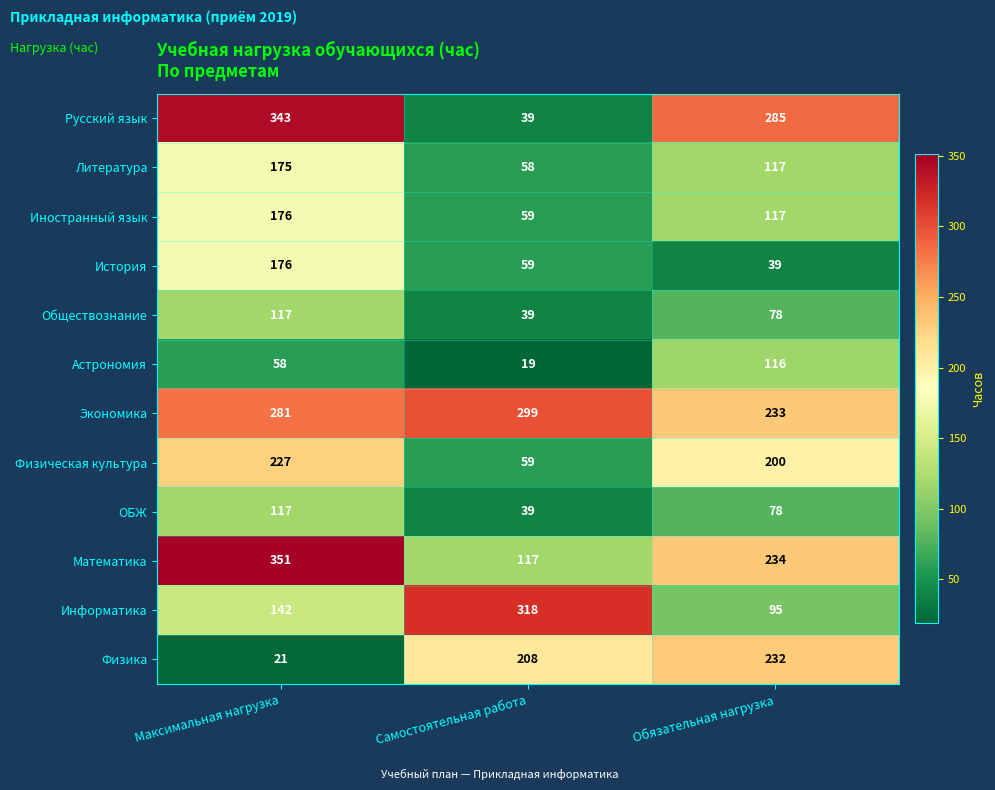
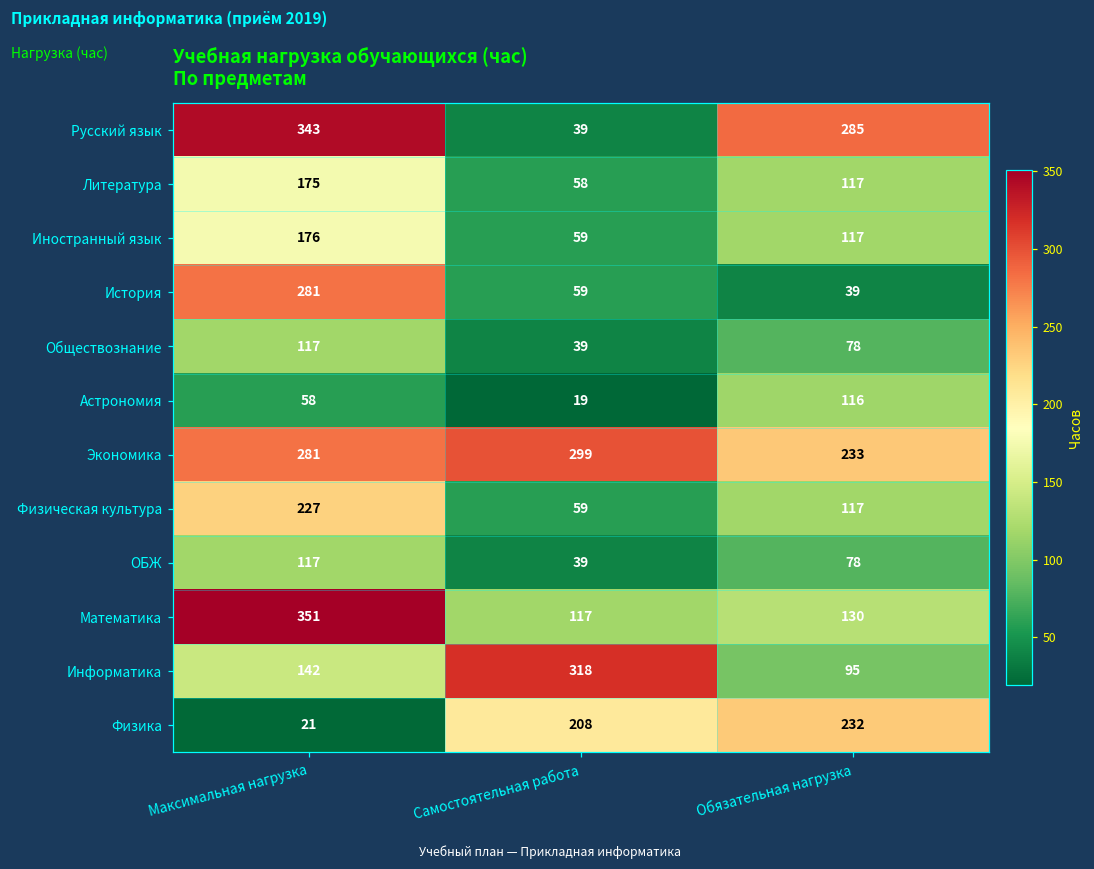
  {
    "Русский язык": {
      "Максимальная нагрузка": 343,
      "Самостоятельная работа": 39,
      "Обязательная нагрузка": 285
    },
    "Литература": {
      "Максимальная нагрузка": 175,
      "Самостоятельная работа": 58,
      "Обязательная нагрузка": 117
    },
    "Иностранный язык": {
      "Максимальная нагрузка": 176,
      "Самостоятельная работа": 59,
      "Обязательная нагрузка": 117
    },
    "История": {
-     "Максимальная нагрузка": 176,
+     "Максимальная нагрузка": 281,
      "Самостоятельная работа": 59,
      "Обязательная нагрузка": 39
    },
    "Обществознание": {
      "Максимальная нагрузка": 117,
      "Самостоятельная работа": 39,
      "Обязательная нагрузка": 78
    },
    "Астрономия": {
      "Максимальная нагрузка": 58,
      "Самостоятельная работа": 19,
      "Обязательная нагрузка": 116
    },
    "Экономика": {
      "Максимальная нагрузка": 281,
      "Самостоятельная работа": 299,
      "Обязательная нагрузка": 233
    },
    "Физическая культура": {
      "Максимальная нагрузка": 227,
      "Самостоятельная работа": 59,
-     "Обязательная нагрузка": 200
+     "Обязательная нагрузка": 117
    },
    "ОБЖ": {
      "Максимальная нагрузка": 117,
      "Самостоятельная работа": 39,
      "Обязательная нагрузка": 78
    },
    "Математика": {
      "Максимальная нагрузка": 351,
      "Самостоятельная работа": 117,
-     "Обязательная нагрузка": 234
+     "Обязательная нагрузка": 130
    },
    "Информатика": {
      "Максимальная нагрузка": 142,
      "Самостоятельная работа": 318,
      "Обязательная нагрузка": 95
    },
    "Физика": {
      "Максимальная нагрузка": 21,
      "Самостоятельная работа": 208,
      "Обязательная нагрузка": 232
    }
  }
